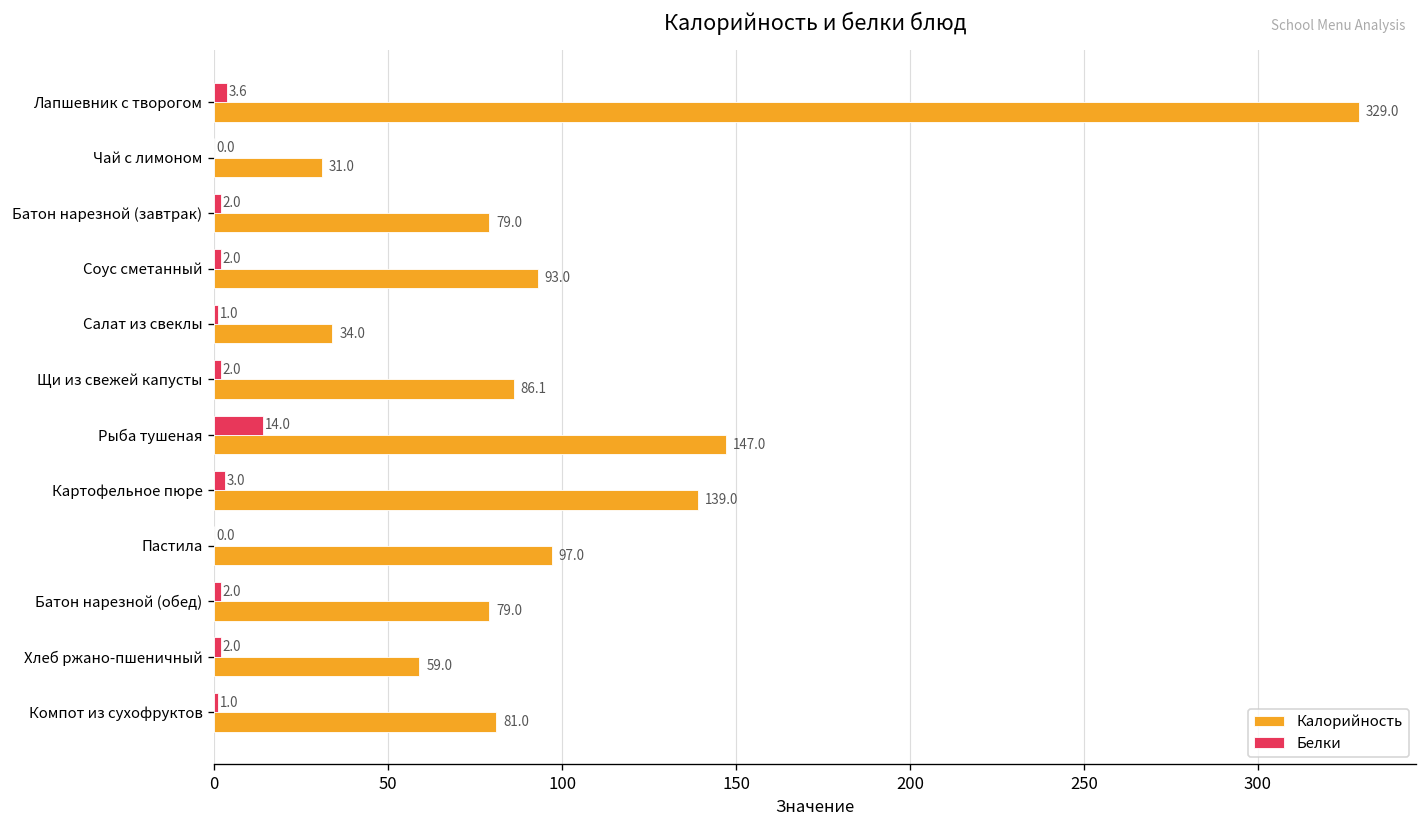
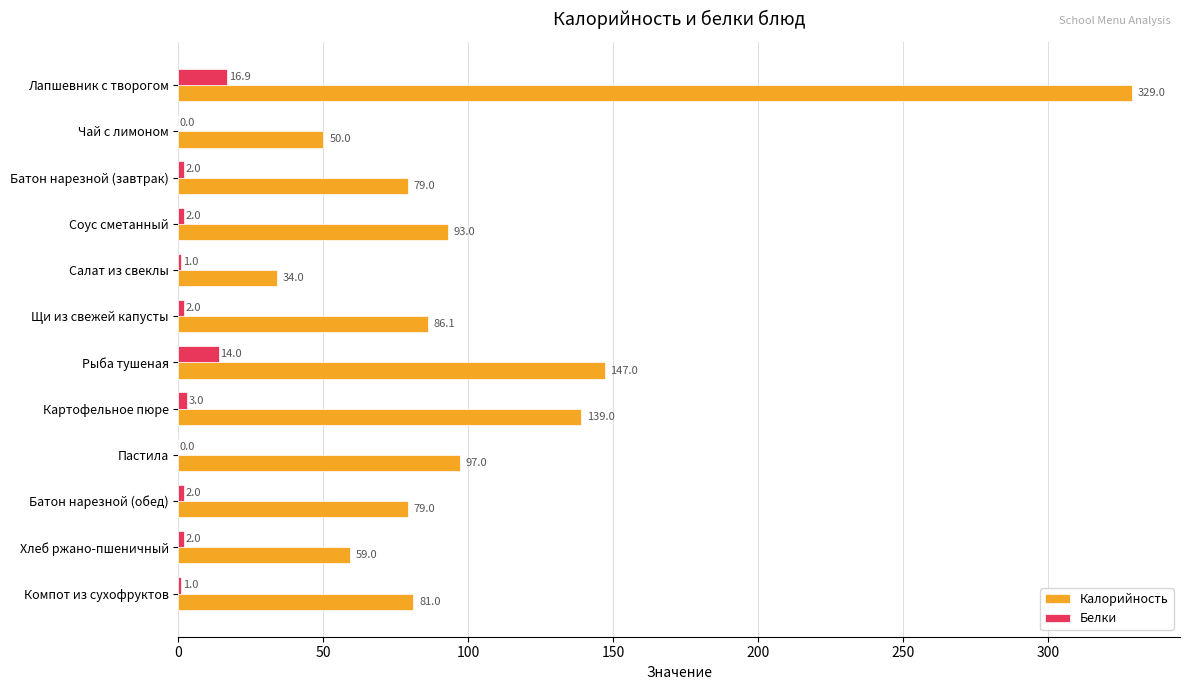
  {
    "Калорийность": {
      "Лапшевник с творогом": 329.0,
-     "Чай с лимоном": 31.0,
+     "Чай с лимоном": 50.0,
      "Батон нарезной (завтрак)": 79.0,
      "Соус сметанный": 93.0,
      "Салат из свеклы": 34.0,
      "Щи из свежей капусты": 86.1,
      "Рыба тушеная": 147.0,
      "Картофельное пюре": 139.0,
      "Пастила": 97.0,
      "Батон нарезной (обед)": 79.0,
      "Хлеб ржано-пшеничный": 59.0,
      "Компот из сухофруктов": 81.0
    },
    "Белки": {
-     "Лапшевник с творогом": 3.6,
+     "Лапшевник с творогом": 16.9,
      "Чай с лимоном": 0.0,
      "Батон нарезной (завтрак)": 2.0,
      "Соус сметанный": 2.0,
      "Салат из свеклы": 1.0,
      "Щи из свежей капусты": 2.0,
      "Рыба тушеная": 14.0,
      "Картофельное пюре": 3.0,
      "Пастила": 0.0,
      "Батон нарезной (обед)": 2.0,
      "Хлеб ржано-пшеничный": 2.0,
      "Компот из сухофруктов": 1.0
    }
  }
